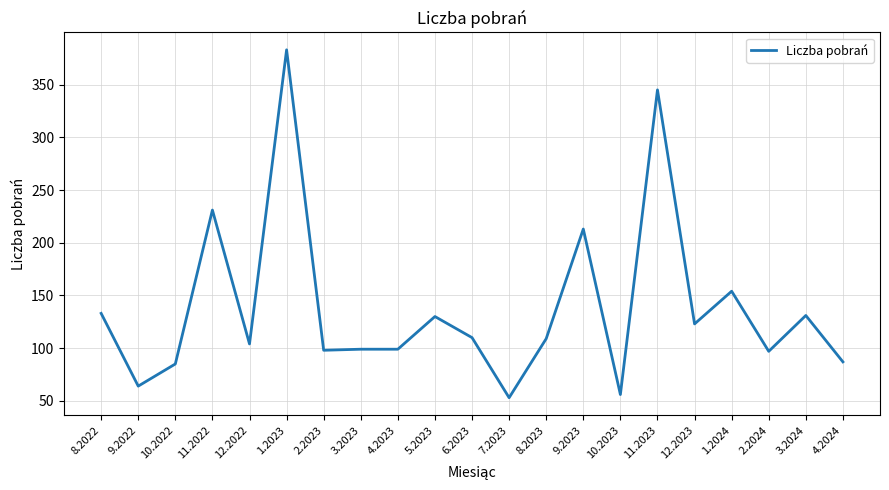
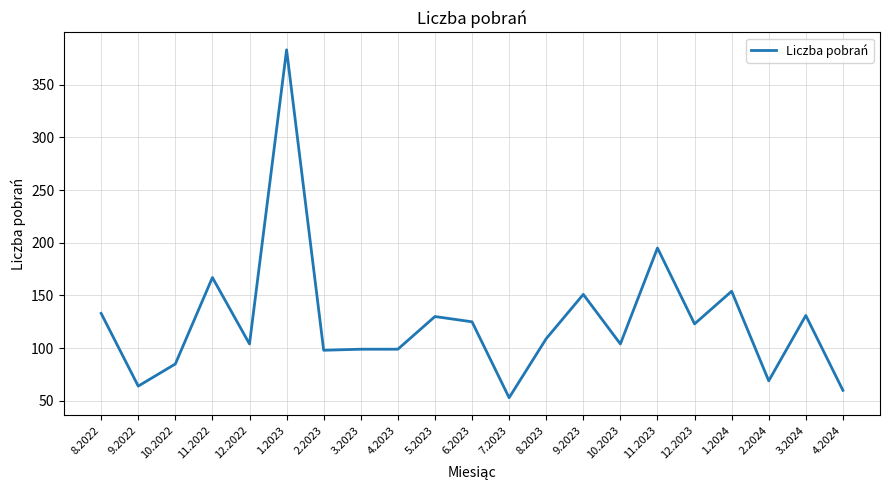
  {
    "8.2022": 133,
    "9.2022": 64,
    "10.2022": 85,
-   "11.2022": 231,
+   "11.2022": 167,
    "12.2022": 104,
    "1.2023": 383,
    "2.2023": 98,
    "3.2023": 99,
    "4.2023": 99,
    "5.2023": 130,
-   "6.2023": 110,
+   "6.2023": 125,
    "7.2023": 53,
    "8.2023": 109,
-   "9.2023": 213,
-   "10.2023": 56,
-   "11.2023": 345,
+   "9.2023": 151,
+   "10.2023": 104,
+   "11.2023": 195,
    "12.2023": 123,
    "1.2024": 154,
-   "2.2024": 97,
+   "2.2024": 69,
    "3.2024": 131,
-   "4.2024": 87
+   "4.2024": 60
  }
